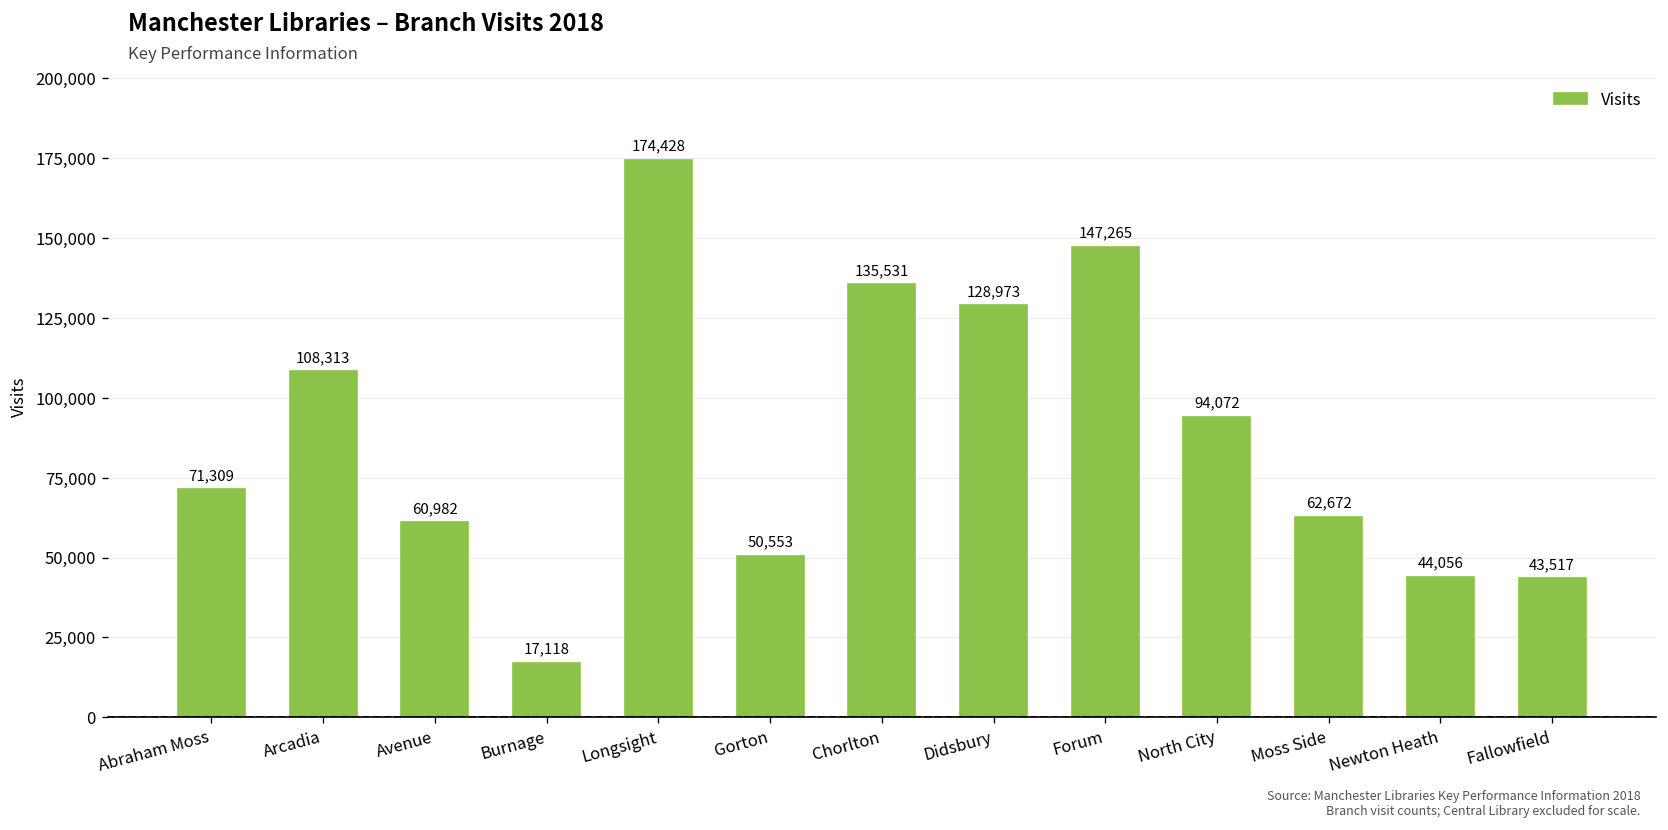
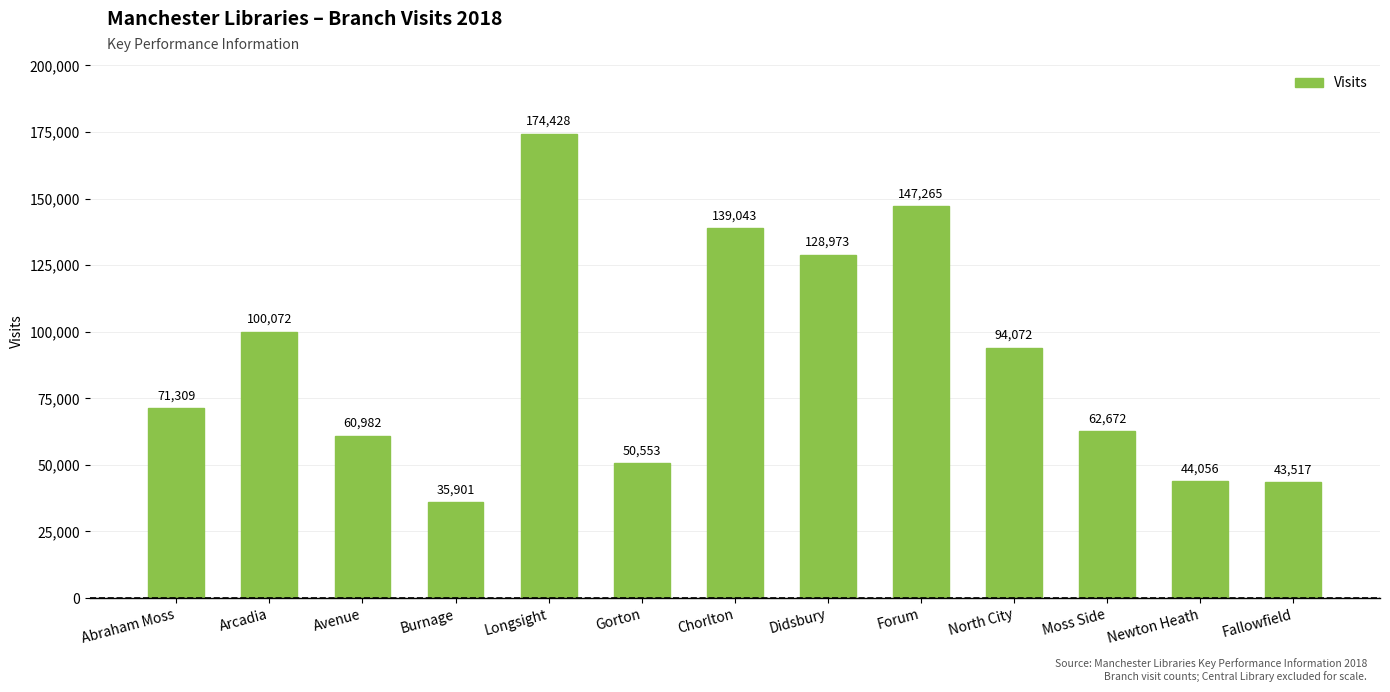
  {
    "Abraham Moss": "71,309",
-   "Arcadia": "108,313",
+   "Arcadia": "100,072",
    "Avenue": "60,982",
-   "Burnage": "17,118",
+   "Burnage": "35,901",
    "Longsight": "174,428",
    "Gorton": "50,553",
-   "Chorlton": "135,531",
+   "Chorlton": "139,043",
    "Didsbury": "128,973",
    "Forum": "147,265",
    "North City": "94,072",
    "Moss Side": "62,672",
    "Newton Heath": "44,056",
    "Fallowfield": "43,517"
  }
